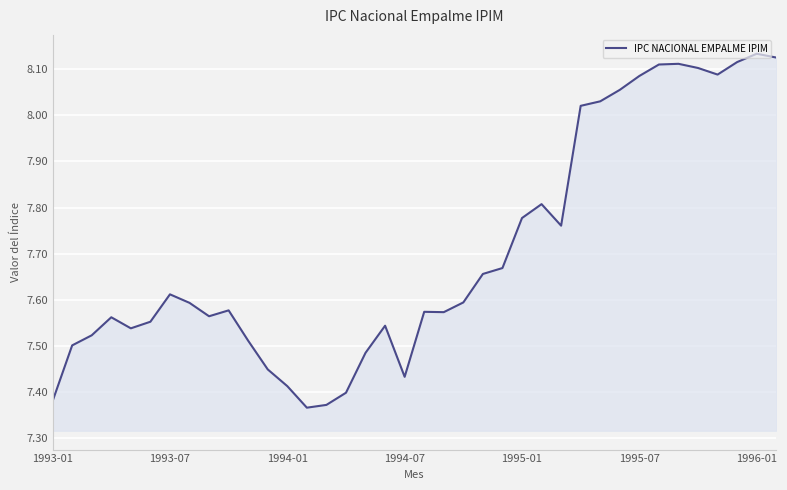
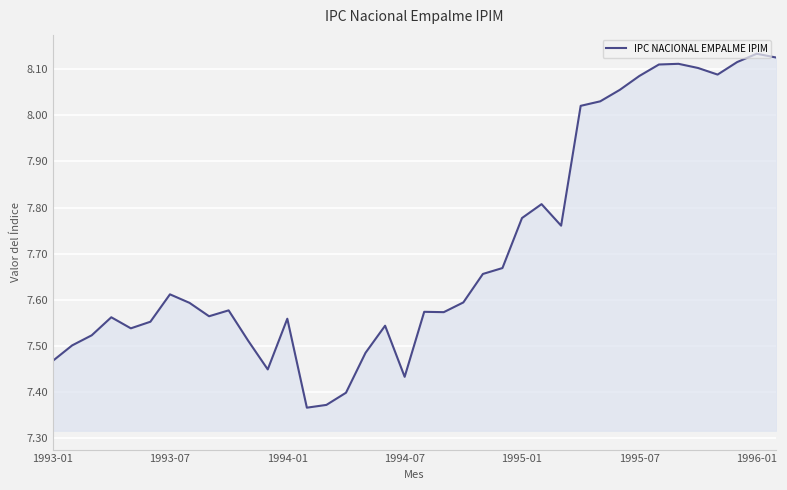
  {
-   "1993-01": 7.38,
+   "1993-01": 7.47,
    "1993-07": 7.61,
-   "1994-01": 7.41,
+   "1994-01": 7.56,
    "1994-07": 7.43,
    "1995-01": 7.78,
    "1995-07": 8.09
  }
